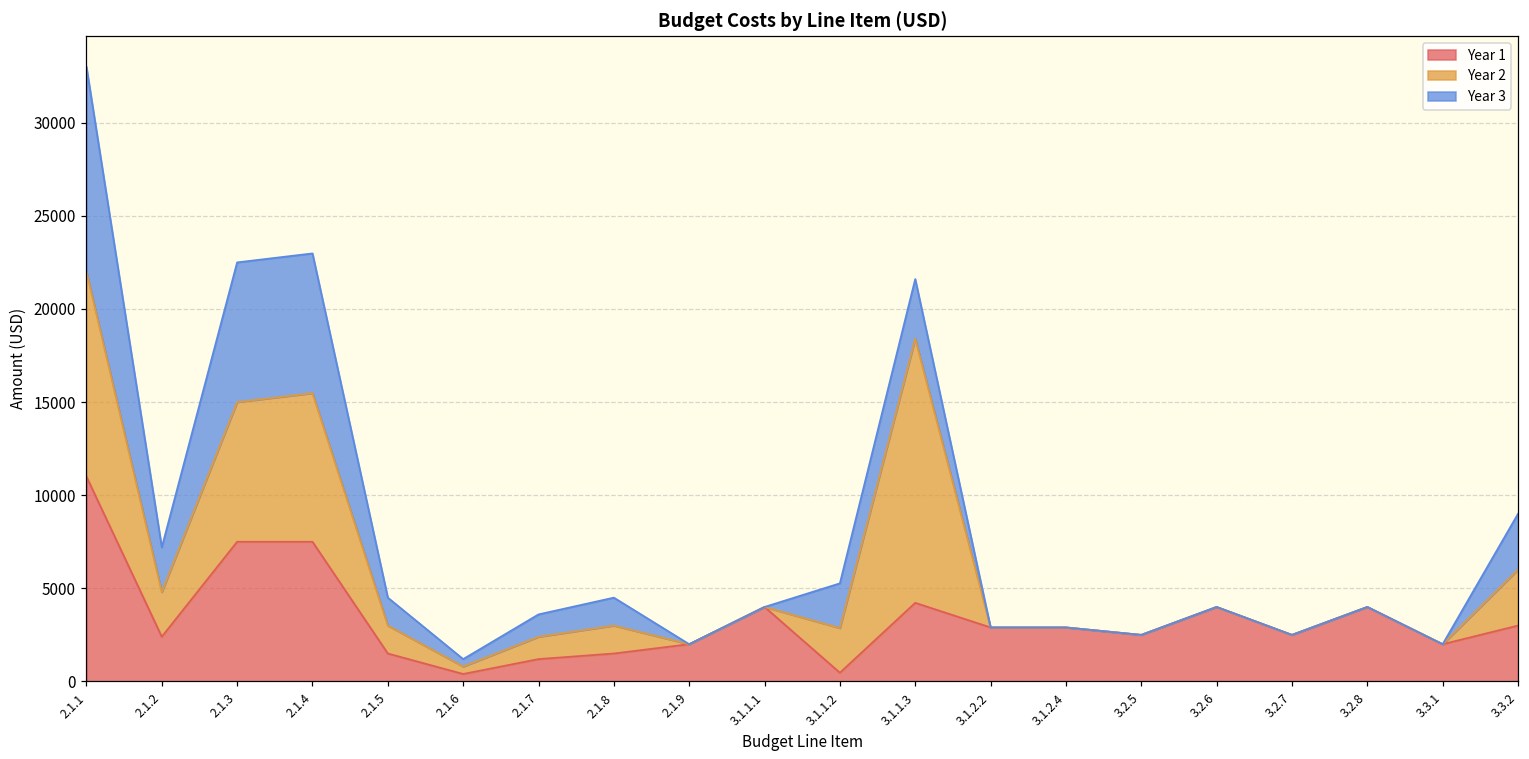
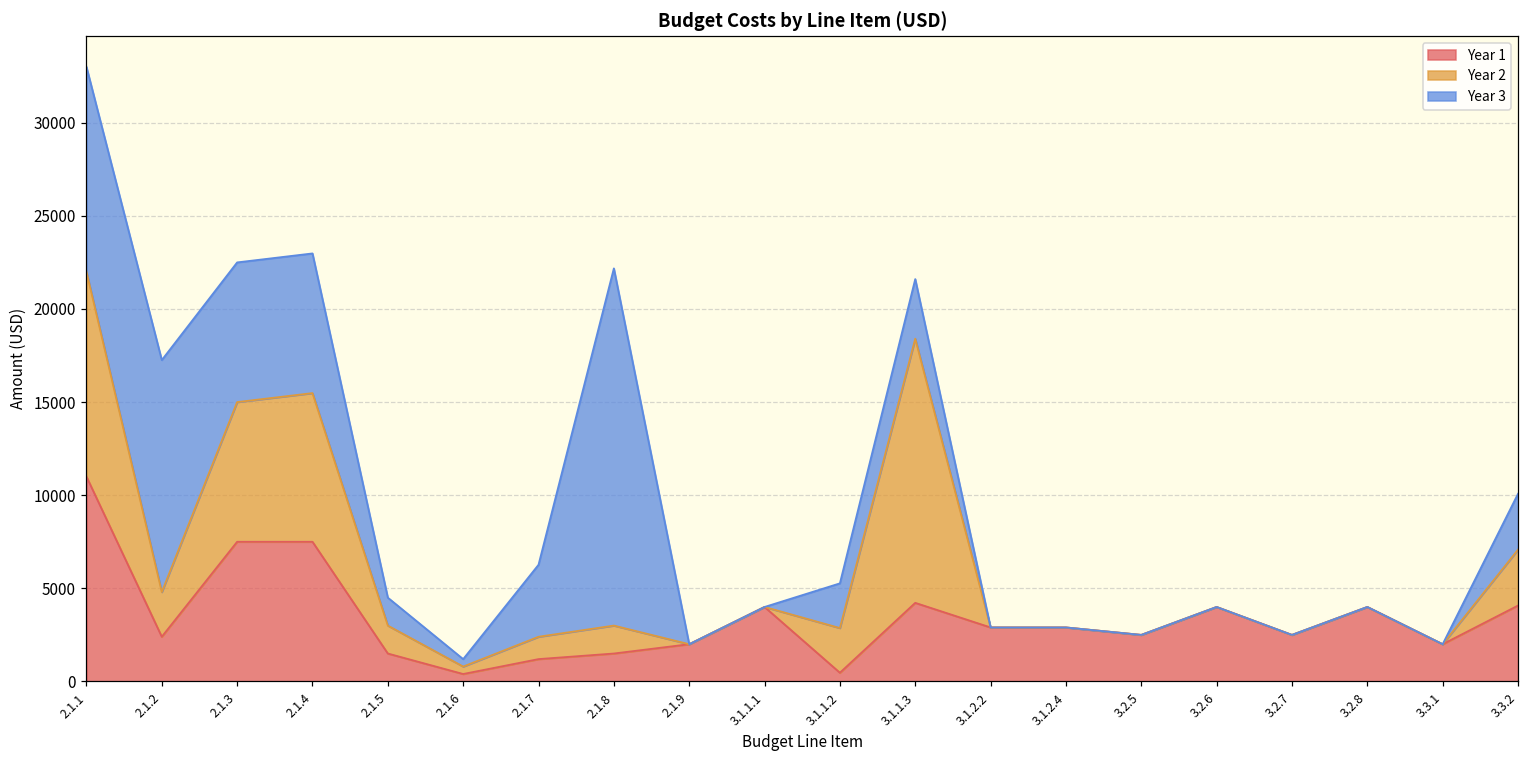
  {
    "Year 1": {
      "2.1.1": 11000,
      "2.1.2": 2400,
      "2.1.3": 7500,
      "2.1.4": 7500,
      "2.1.5": 1500,
      "2.1.6": 400,
      "2.1.7": 1200,
      "2.1.8": 1500,
      "3.1.1.2": 500,
      "3.1.1.3": 4200,
-     "3.3.2": 3000
+     "3.3.2": 4100
    },
    "Year 2": {
      "2.1.1": 11000,
      "2.1.2": 2400,
      "2.1.3": 7500,
      "2.1.4": 8000,
      "2.1.5": 1500,
      "2.1.6": 400,
      "2.1.7": 1200,
      "2.1.8": 1500,
      "3.1.1.2": 2400,
      "3.1.1.3": 14200,
      "3.3.2": 3000
    },
    "Year 3": {
      "2.1.1": 11000,
-     "2.1.2": 2400,
+     "2.1.2": 12500,
      "2.1.3": 7500,
      "2.1.4": 7500,
      "2.1.5": 1500,
      "2.1.6": 400,
-     "2.1.7": 1200,
-     "2.1.8": 1500,
+     "2.1.7": 3900,
+     "2.1.8": 19200,
      "3.1.1.2": 2400,
      "3.1.1.3": 3200,
      "3.3.2": 3000
    }
  }
